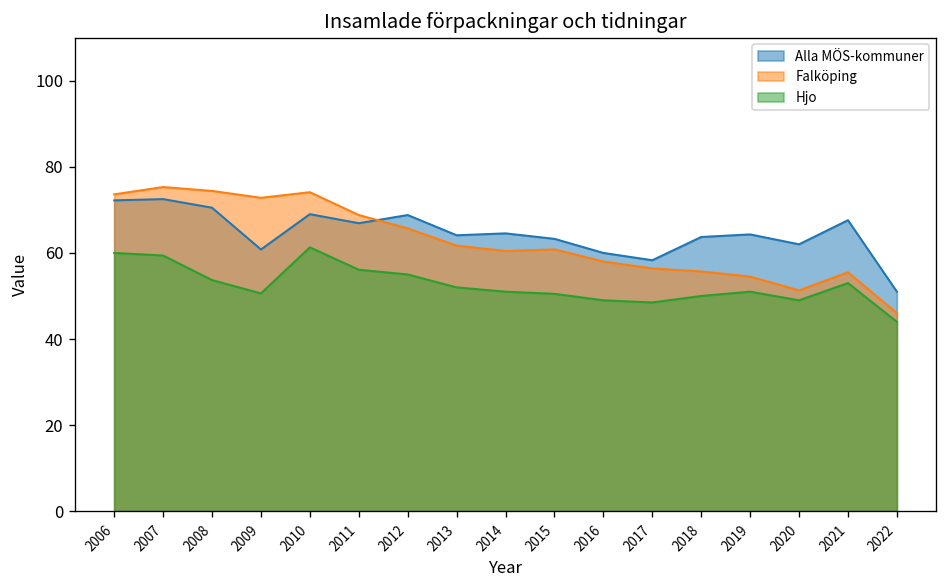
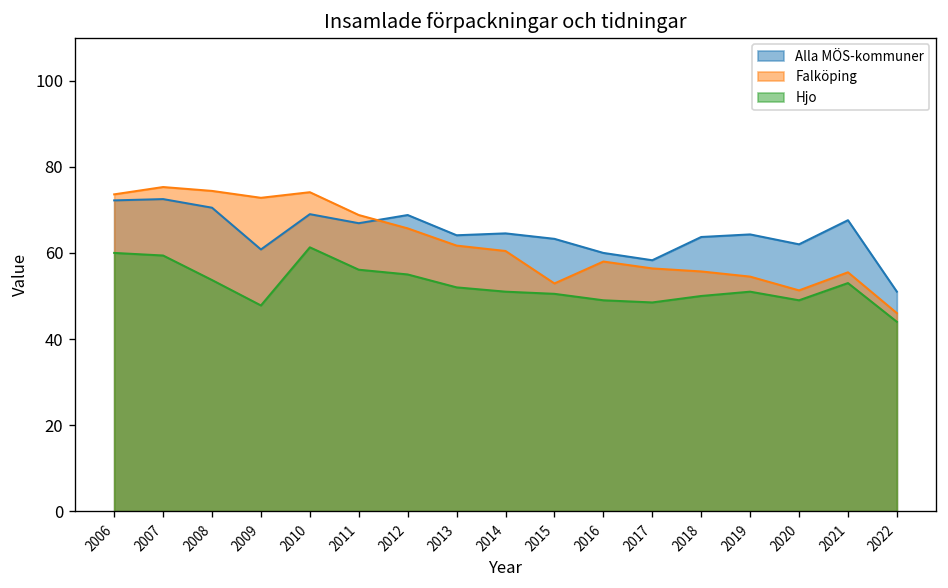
  {
    "Alla MÖS-kommuner": {
      "2006": 72,
      "2007": 73,
      "2008": 71,
      "2009": 61,
      "2010": 69,
      "2011": 67,
      "2012": 69,
      "2013": 64,
      "2014": 65,
      "2015": 63,
      "2016": 60,
      "2017": 58,
      "2018": 64,
      "2019": 64,
      "2020": 62,
      "2021": 68,
      "2022": 51
    },
    "Falköping": {
      "2006": 74,
      "2007": 75,
      "2008": 74,
      "2009": 73,
      "2010": 74,
      "2011": 69,
      "2012": 66,
      "2013": 62,
      "2014": 60,
-     "2015": 61,
+     "2015": 53,
      "2016": 58,
      "2017": 56,
      "2018": 56,
      "2019": 55,
      "2020": 51,
      "2021": 56,
      "2022": 46
    },
    "Hjo": {
      "2006": 60,
      "2007": 59,
      "2008": 54,
-     "2009": 51,
+     "2009": 48,
      "2010": 61,
      "2011": 56,
      "2012": 55,
      "2013": 52,
      "2014": 51,
      "2015": 51,
      "2016": 49,
      "2017": 49,
      "2018": 50,
      "2019": 51,
      "2020": 49,
      "2021": 53,
      "2022": 44
    }
  }
